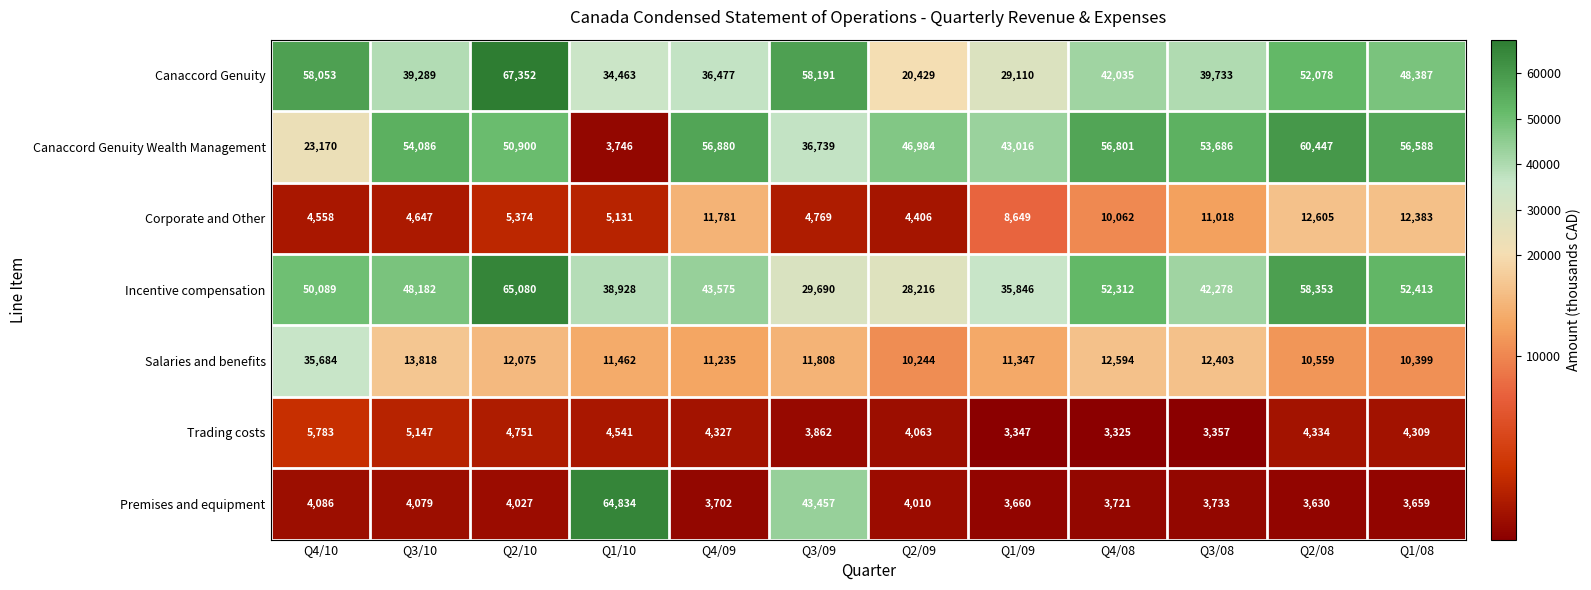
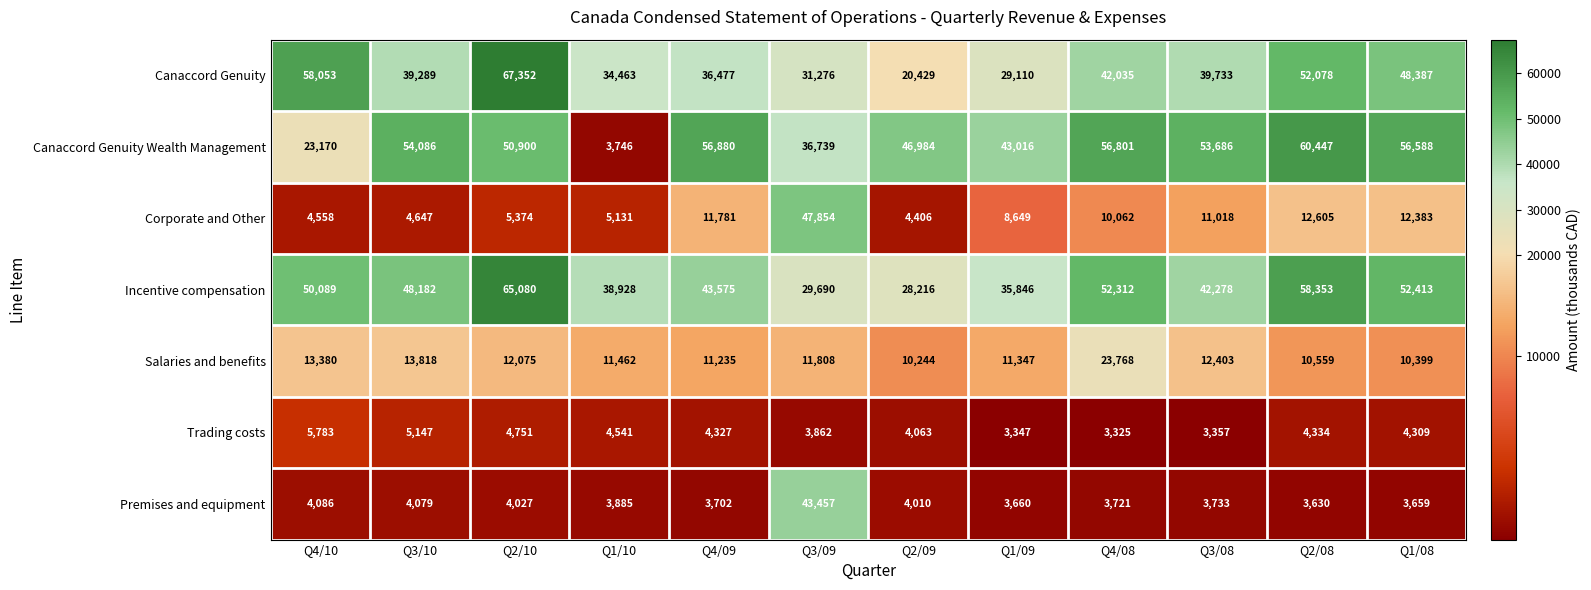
  {
    "Canaccord Genuity": {
      "Q4/10": "58,053",
      "Q3/10": "39,289",
      "Q2/10": "67,352",
      "Q1/10": "34,463",
      "Q4/09": "36,477",
-     "Q3/09": "58,191",
+     "Q3/09": "31,276",
      "Q2/09": "20,429",
      "Q1/09": "29,110",
      "Q4/08": "42,035",
      "Q3/08": "39,733",
      "Q2/08": "52,078",
      "Q1/08": "48,387"
    },
    "Canaccord Genuity Wealth Management": {
      "Q4/10": "23,170",
      "Q3/10": "54,086",
      "Q2/10": "50,900",
      "Q1/10": "3,746",
      "Q4/09": "56,880",
      "Q3/09": "36,739",
      "Q2/09": "46,984",
      "Q1/09": "43,016",
      "Q4/08": "56,801",
      "Q3/08": "53,686",
      "Q2/08": "60,447",
      "Q1/08": "56,588"
    },
    "Corporate and Other": {
      "Q4/10": "4,558",
      "Q3/10": "4,647",
      "Q2/10": "5,374",
      "Q1/10": "5,131",
      "Q4/09": "11,781",
-     "Q3/09": "4,769",
+     "Q3/09": "47,854",
      "Q2/09": "4,406",
      "Q1/09": "8,649",
      "Q4/08": "10,062",
      "Q3/08": "11,018",
      "Q2/08": "12,605",
      "Q1/08": "12,383"
    },
    "Incentive compensation": {
      "Q4/10": "50,089",
      "Q3/10": "48,182",
      "Q2/10": "65,080",
      "Q1/10": "38,928",
      "Q4/09": "43,575",
      "Q3/09": "29,690",
      "Q2/09": "28,216",
      "Q1/09": "35,846",
      "Q4/08": "52,312",
      "Q3/08": "42,278",
      "Q2/08": "58,353",
      "Q1/08": "52,413"
    },
    "Salaries and benefits": {
-     "Q4/10": "35,684",
+     "Q4/10": "13,380",
      "Q3/10": "13,818",
      "Q2/10": "12,075",
      "Q1/10": "11,462",
      "Q4/09": "11,235",
      "Q3/09": "11,808",
      "Q2/09": "10,244",
      "Q1/09": "11,347",
-     "Q4/08": "12,594",
+     "Q4/08": "23,768",
      "Q3/08": "12,403",
      "Q2/08": "10,559",
      "Q1/08": "10,399"
    },
    "Trading costs": {
      "Q4/10": "5,783",
      "Q3/10": "5,147",
      "Q2/10": "4,751",
      "Q1/10": "4,541",
      "Q4/09": "4,327",
      "Q3/09": "3,862",
      "Q2/09": "4,063",
      "Q1/09": "3,347",
      "Q4/08": "3,325",
      "Q3/08": "3,357",
      "Q2/08": "4,334",
      "Q1/08": "4,309"
    },
    "Premises and equipment": {
      "Q4/10": "4,086",
      "Q3/10": "4,079",
      "Q2/10": "4,027",
-     "Q1/10": "64,834",
+     "Q1/10": "3,885",
      "Q4/09": "3,702",
      "Q3/09": "43,457",
      "Q2/09": "4,010",
      "Q1/09": "3,660",
      "Q4/08": "3,721",
      "Q3/08": "3,733",
      "Q2/08": "3,630",
      "Q1/08": "3,659"
    }
  }
